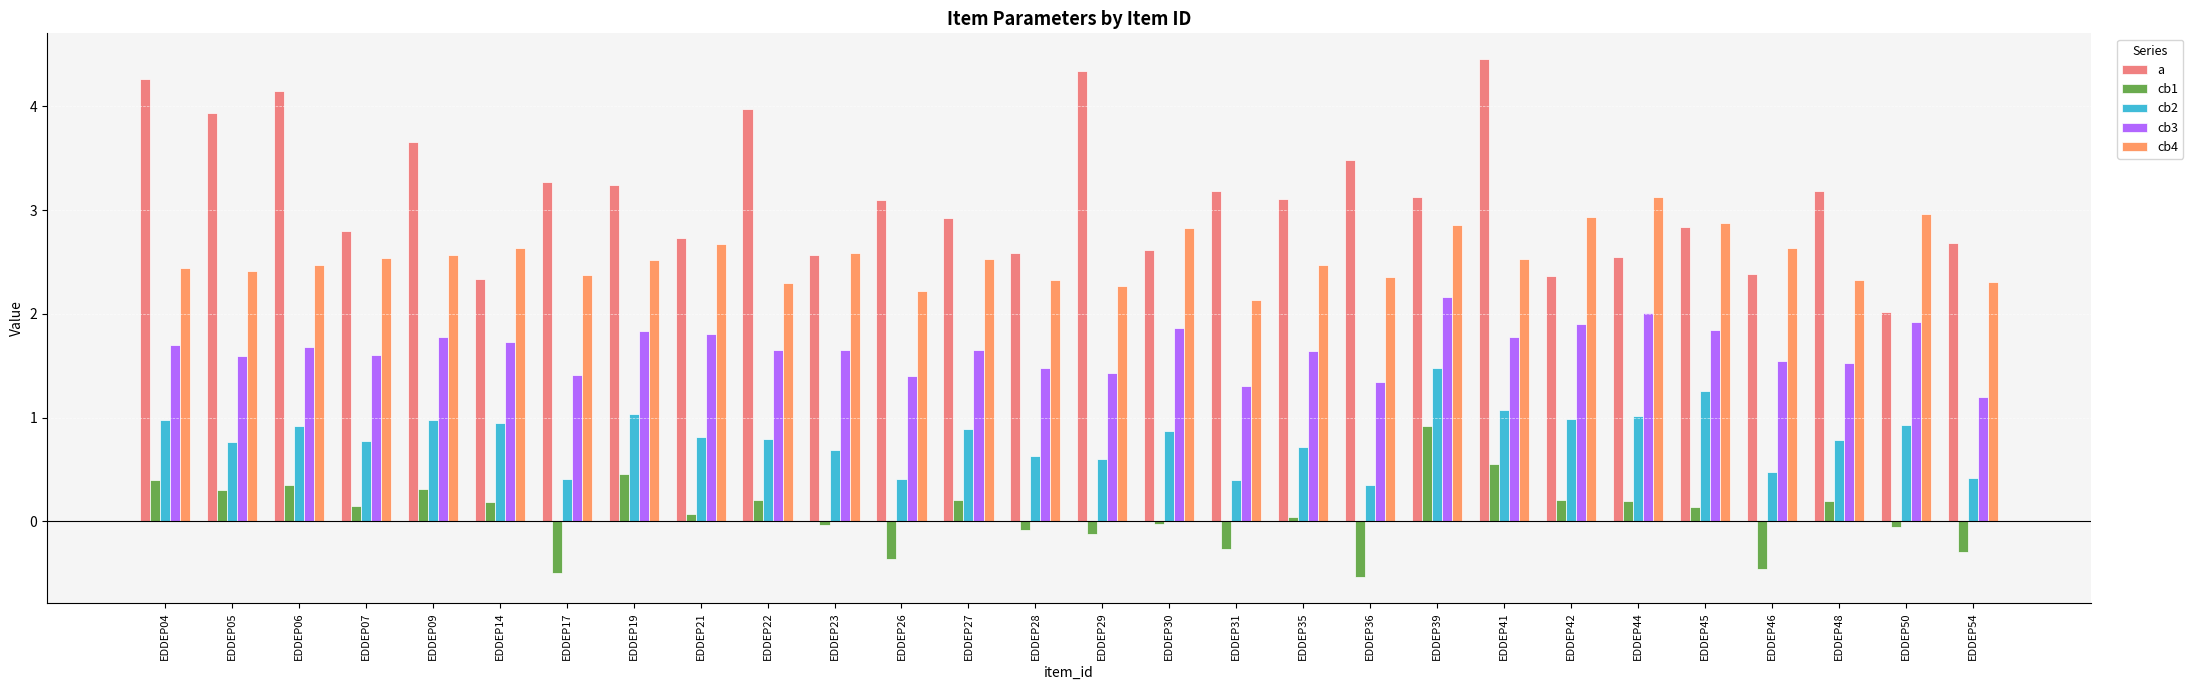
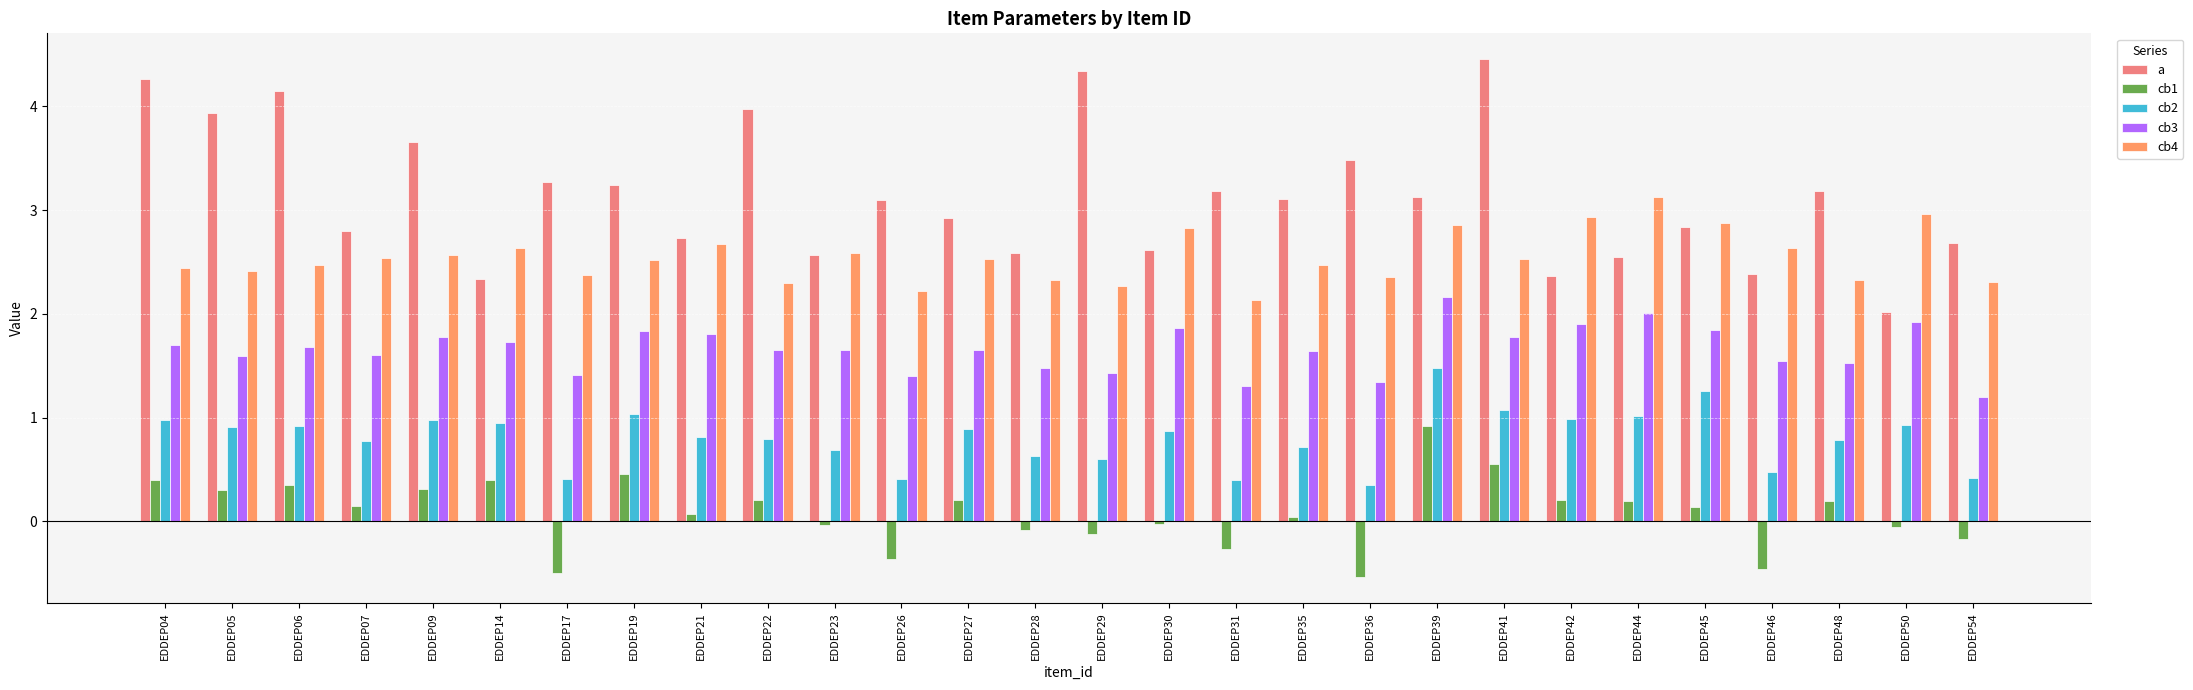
  {
    "cb1": {
      "EDDEP04": 0.40,
      "EDDEP05": 0.30,
      "EDDEP06": 0.35,
      "EDDEP07": 0.15,
      "EDDEP09": 0.31,
-     "EDDEP14": 0.19,
+     "EDDEP14": 0.40,
      "EDDEP17": -0.50,
      "EDDEP19": 0.46,
      "EDDEP21": 0.07,
      "EDDEP22": 0.20,
      "EDDEP23": -0.04,
      "EDDEP26": -0.36,
      "EDDEP27": 0.20,
      "EDDEP28": -0.08,
      "EDDEP29": -0.12,
      "EDDEP31": -0.26,
      "EDDEP35": 0.04,
      "EDDEP36": -0.54,
      "EDDEP39": 0.92,
      "EDDEP41": 0.56,
      "EDDEP42": 0.21,
      "EDDEP44": 0.19,
      "EDDEP45": 0.14,
      "EDDEP46": -0.46,
      "EDDEP48": 0.20,
      "EDDEP50": -0.05,
-     "EDDEP54": -0.30
+     "EDDEP54": -0.17
    },
    "cb2": {
      "EDDEP04": 0.98,
-     "EDDEP05": 0.77,
+     "EDDEP05": 0.91,
      "EDDEP06": 0.92,
      "EDDEP07": 0.77,
      "EDDEP09": 0.98,
      "EDDEP14": 0.95,
      "EDDEP17": 0.41,
      "EDDEP19": 1.03,
      "EDDEP21": 0.81,
      "EDDEP22": 0.80,
      "EDDEP23": 0.69,
      "EDDEP26": 0.41,
      "EDDEP27": 0.89,
      "EDDEP28": 0.63,
      "EDDEP29": 0.60,
      "EDDEP30": 0.87,
      "EDDEP31": 0.40,
      "EDDEP35": 0.72,
      "EDDEP36": 0.35,
      "EDDEP39": 1.48,
      "EDDEP41": 1.07,
      "EDDEP42": 0.99,
      "EDDEP44": 1.01,
      "EDDEP45": 1.26,
      "EDDEP46": 0.48,
      "EDDEP48": 0.78,
      "EDDEP50": 0.93,
      "EDDEP54": 0.42
    },
    "cb3": {
      "EDDEP04": 1.70,
      "EDDEP05": 1.59,
      "EDDEP06": 1.68,
      "EDDEP07": 1.60,
      "EDDEP09": 1.78,
      "EDDEP14": 1.73,
      "EDDEP17": 1.41,
      "EDDEP19": 1.83,
      "EDDEP21": 1.80,
      "EDDEP22": 1.65,
      "EDDEP23": 1.65,
      "EDDEP26": 1.40,
      "EDDEP27": 1.65,
      "EDDEP28": 1.48,
      "EDDEP29": 1.43,
      "EDDEP30": 1.86,
      "EDDEP31": 1.31,
      "EDDEP35": 1.64,
      "EDDEP36": 1.35,
      "EDDEP39": 2.16,
      "EDDEP41": 1.78,
      "EDDEP42": 1.91,
      "EDDEP44": 2.01,
      "EDDEP45": 1.85,
      "EDDEP46": 1.55,
      "EDDEP48": 1.53,
      "EDDEP50": 1.92,
      "EDDEP54": 1.20
    }
  }
